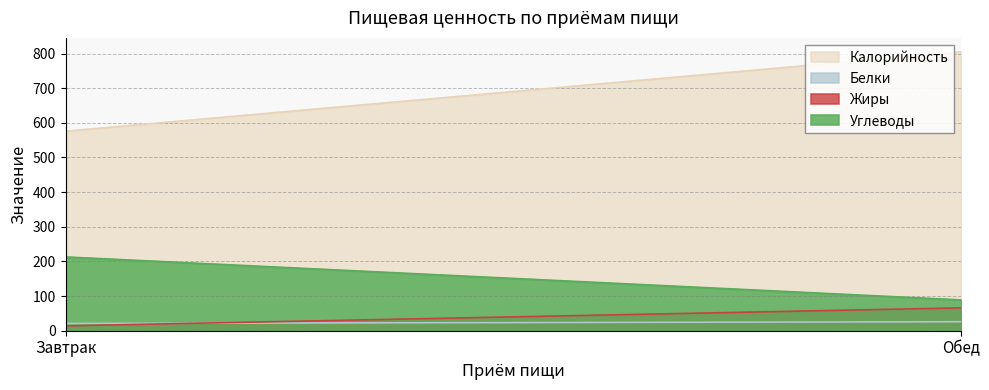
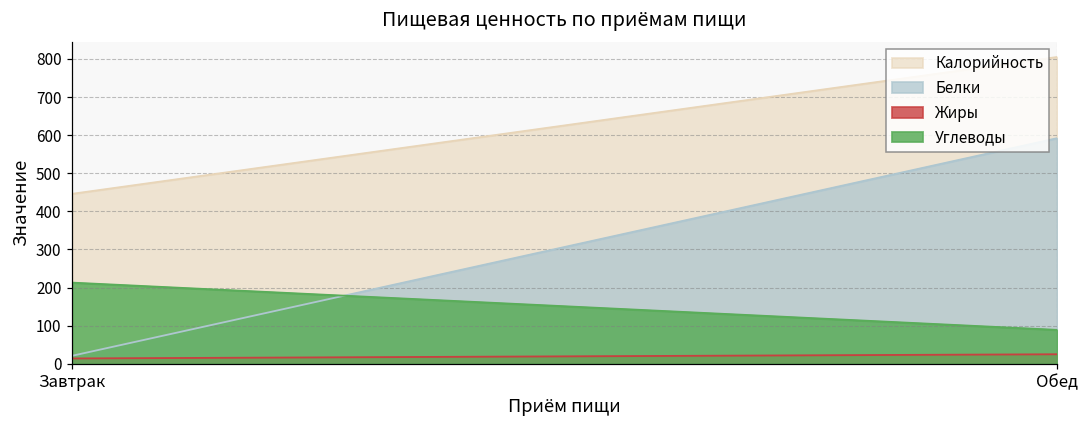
  {
    "Калорийность": {
-     "Завтрак": 580,
+     "Завтрак": 450,
      "Обед": 810
    },
    "Белки": {
-     "Обед": 30
+     "Обед": 590
    },
    "Жиры": {
-     "Обед": 70
+     "Обед": 30
    },
    "Углеводы": {
      "Завтрак": 210,
      "Обед": 90
    }
  }
